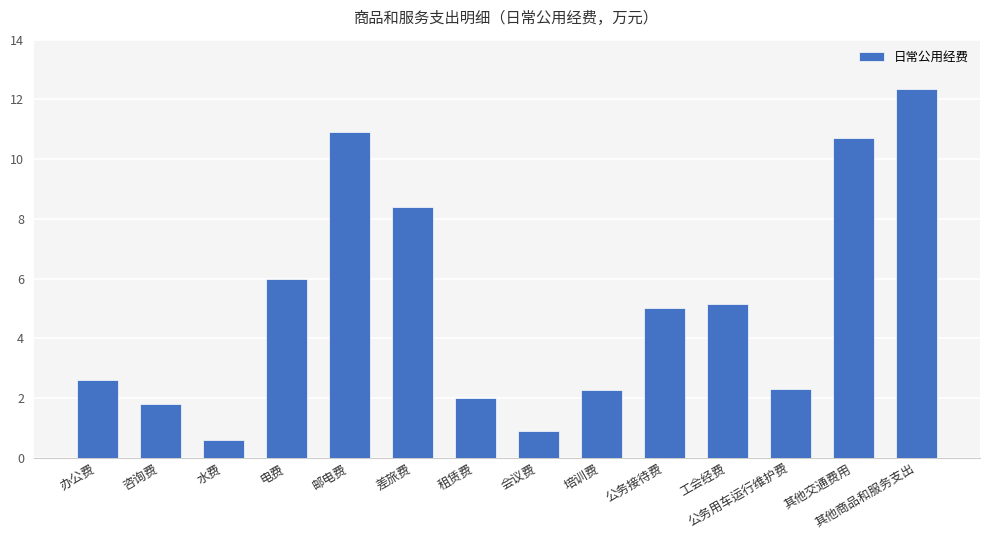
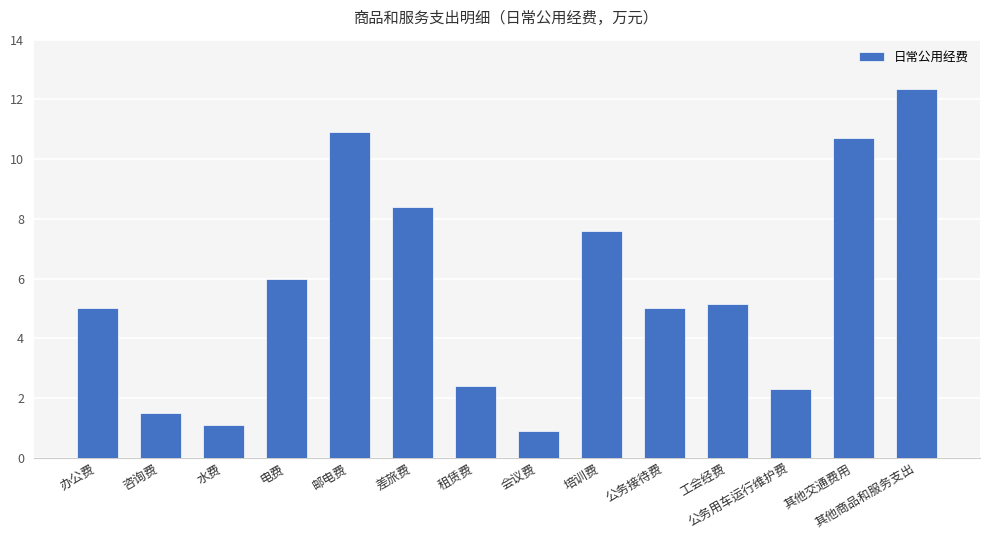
  {
-   "办公费": 2.6,
-   "咨询费": 1.8,
-   "水费": 0.6,
+   "办公费": 5.0,
+   "咨询费": 1.5,
+   "水费": 1.1,
    "电费": 6.0,
    "邮电费": 10.9,
    "差旅费": 8.4,
-   "租赁费": 2.0,
+   "租赁费": 2.4,
    "会议费": 0.9,
-   "培训费": 2.3,
+   "培训费": 7.6,
    "公务接待费": 5.0,
    "工会经费": 5.1,
    "公务用车运行维护费": 2.3,
    "其他交通费用": 10.7,
    "其他商品和服务支出": 12.3
  }
